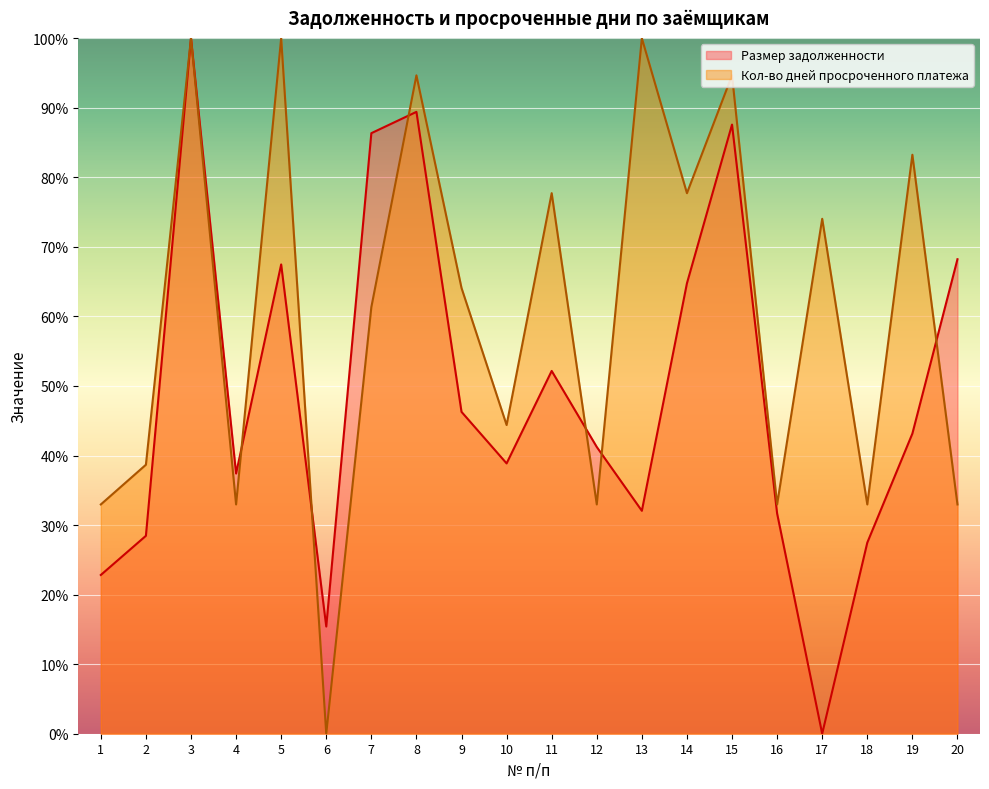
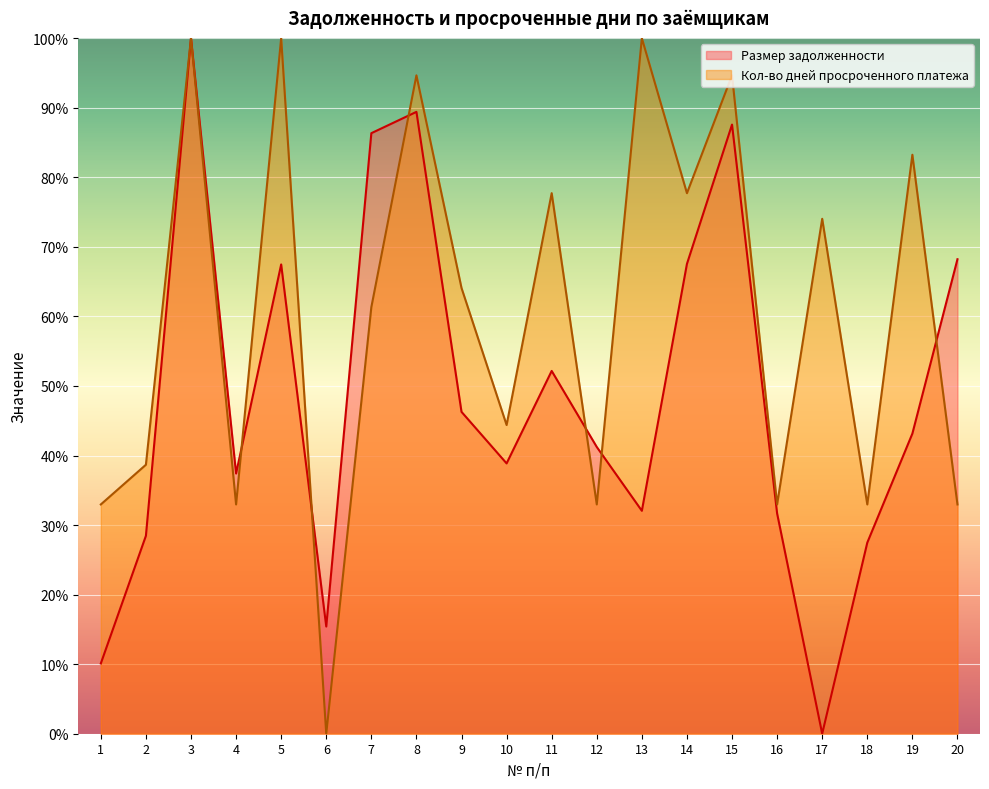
  {
    "Размер задолженности": {
-     "1": "23%",
+     "1": "10%",
      "2": "28%",
      "4": "37%",
      "5": "67%",
      "6": "15%",
      "7": "86%",
      "8": "89%",
      "9": "46%",
      "10": "39%",
      "11": "52%",
      "12": "41%",
      "13": "32%",
-     "14": "65%",
+     "14": "68%",
      "15": "88%",
      "16": "32%",
      "17": "0%",
      "18": "27%",
      "19": "43%",
      "20": "68%"
    },
    "Кол-во дней просроченного платежа": {
      "1": "33%",
      "2": "39%",
      "4": "33%",
      "5": "100%",
      "6": "0%",
      "7": "61%",
      "8": "95%",
      "9": "64%",
      "10": "44%",
      "11": "78%",
      "12": "33%",
      "13": "100%",
      "14": "78%",
      "16": "33%",
      "17": "74%",
      "18": "33%",
      "19": "83%",
      "20": "33%"
    }
  }
